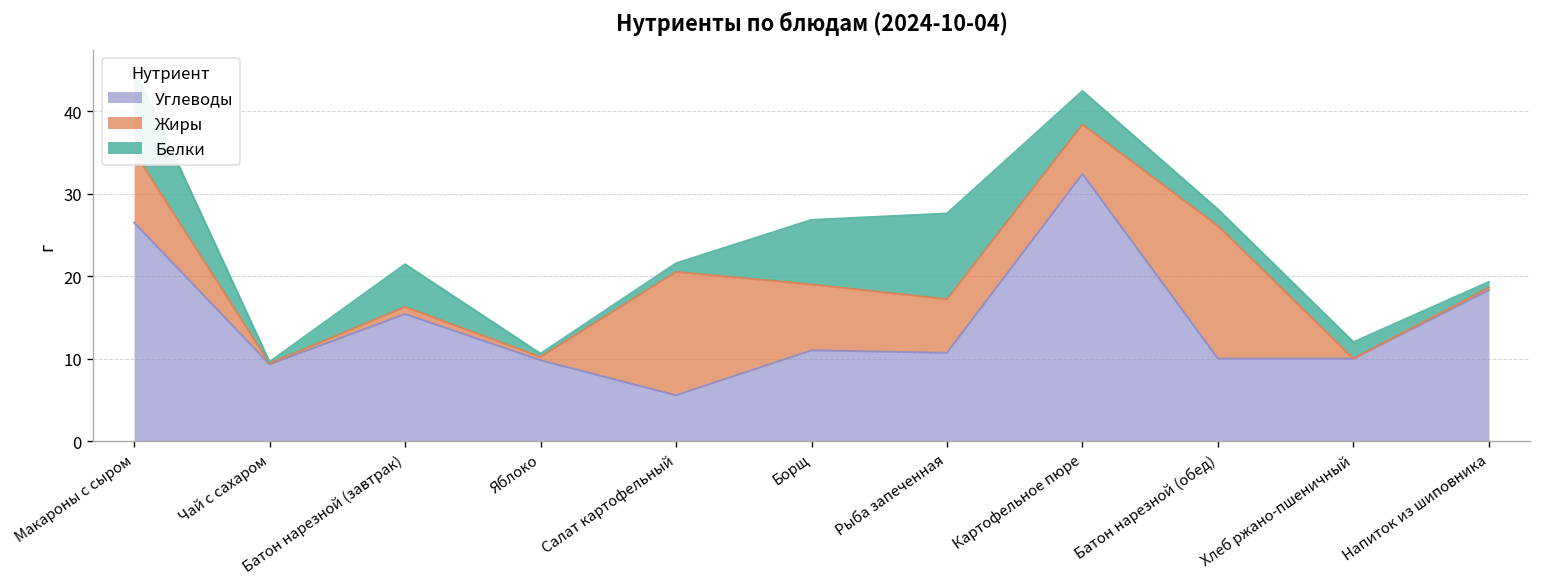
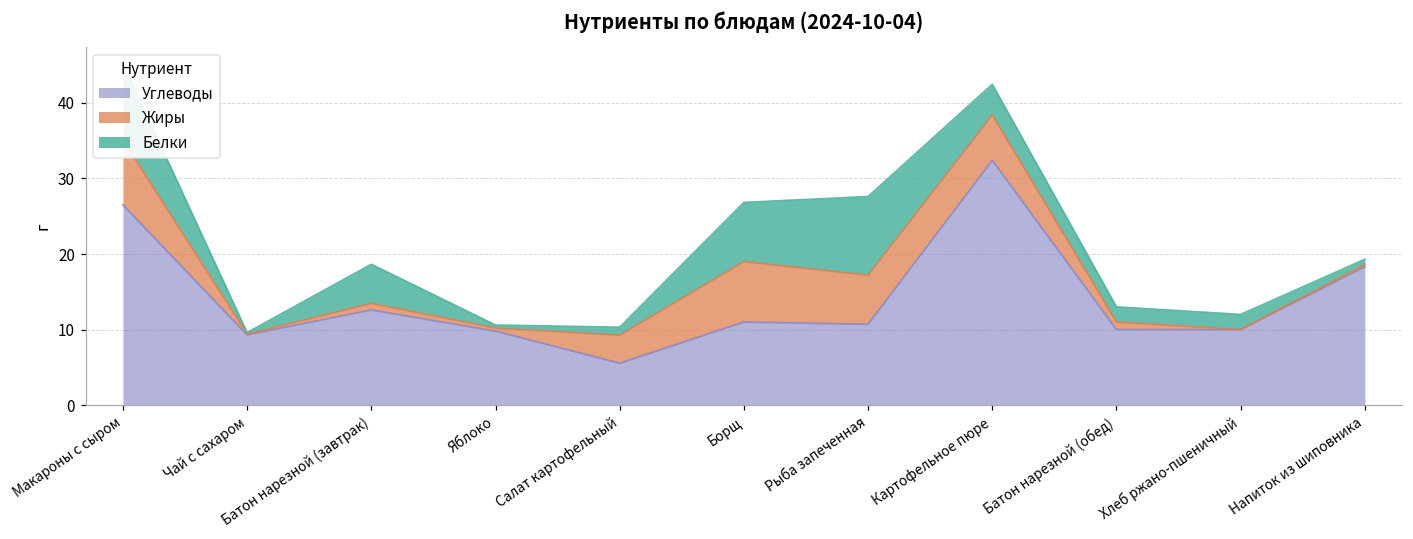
  {
    "Углеводы": {
      "Макароны с сыром": 27,
-     "Батон нарезной (завтрак)": 15,
+     "Батон нарезной (завтрак)": 13,
      "Яблоко": 10,
      "Салат картофельный": 6,
      "Борщ": 11,
      "Рыба запеченная": 11,
      "Картофельное пюре": 32,
      "Батон нарезной (обед)": 10
    },
    "Жиры": {
      "Батон нарезной (завтрак)": 1,
      "Яблоко": 0,
-     "Салат картофельный": 15,
+     "Салат картофельный": 4,
      "Борщ": 8,
      "Рыба запеченная": 7,
      "Картофельное пюре": 6,
-     "Батон нарезной (обед)": 16
+     "Батон нарезной (обед)": 1
    },
    "Белки": {
      "Батон нарезной (завтрак)": 5,
      "Яблоко": 0,
      "Салат картофельный": 1,
      "Борщ": 8,
      "Рыба запеченная": 10,
      "Картофельное пюре": 4,
      "Батон нарезной (обед)": 2,
      "Хлеб ржано-пшеничный": 2,
      "Напиток из шиповника": 1
    }
  }
